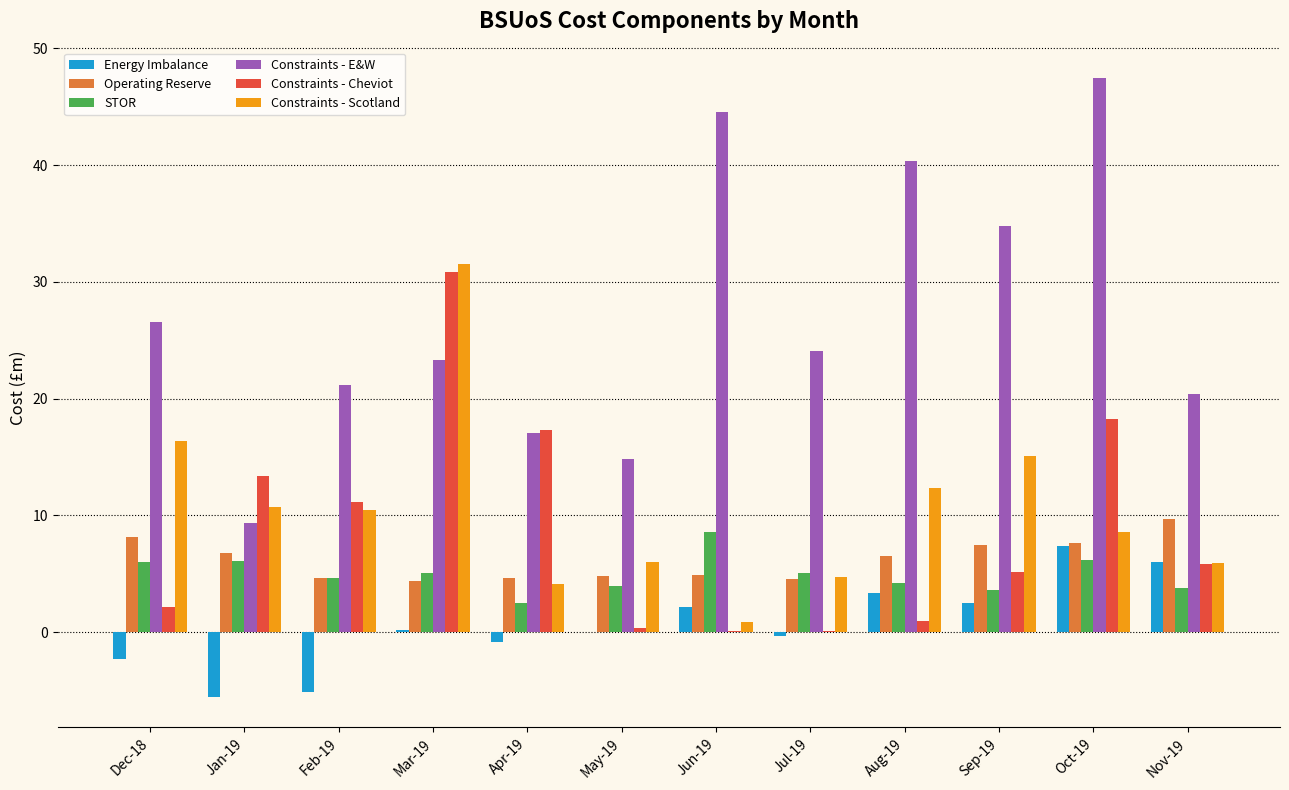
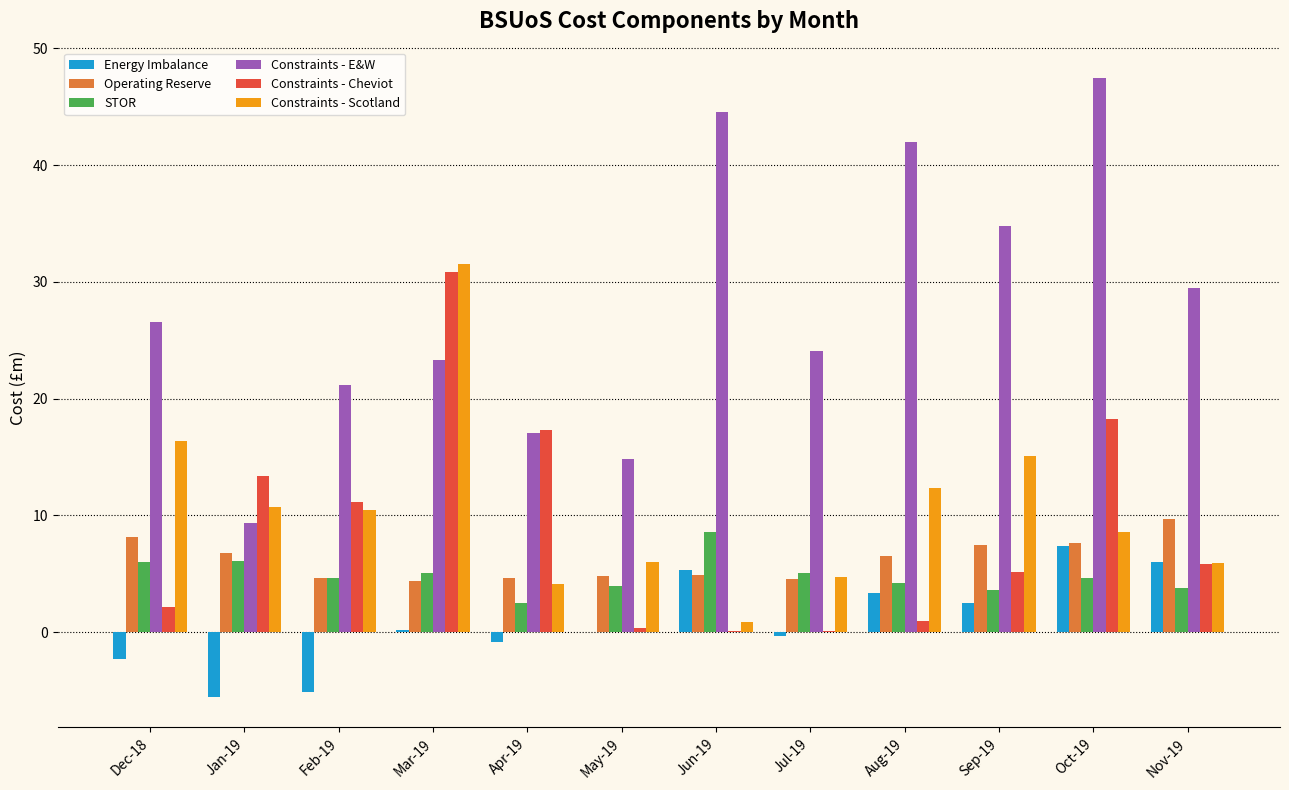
  {
    "Energy Imbalance": {
      "Dec-18": -2.3,
      "Jan-19": -5.5,
      "Feb-19": -5.1,
      "Mar-19": 0.2,
      "Apr-19": -0.8,
-     "Jun-19": 2.2,
+     "Jun-19": 5.3,
      "Jul-19": -0.4,
      "Aug-19": 3.4,
      "Sep-19": 2.5,
      "Oct-19": 7.4,
      "Nov-19": 6.0
    },
    "STOR": {
      "Dec-18": 6.0,
      "Jan-19": 6.1,
      "Feb-19": 4.6,
      "Mar-19": 5.1,
      "Apr-19": 2.5,
      "May-19": 3.9,
      "Jun-19": 8.6,
      "Jul-19": 5.1,
      "Aug-19": 4.3,
      "Sep-19": 3.7,
-     "Oct-19": 6.2,
+     "Oct-19": 4.6,
      "Nov-19": 3.8
    },
    "Constraints - E&W": {
      "Dec-18": 26.5,
      "Jan-19": 9.3,
      "Feb-19": 21.2,
      "Mar-19": 23.3,
      "Apr-19": 17.0,
      "May-19": 14.8,
      "Jun-19": 44.6,
      "Jul-19": 24.1,
-     "Aug-19": 40.4,
+     "Aug-19": 42.0,
      "Sep-19": 34.8,
      "Oct-19": 47.4,
-     "Nov-19": 20.4
+     "Nov-19": 29.5
    }
  }
